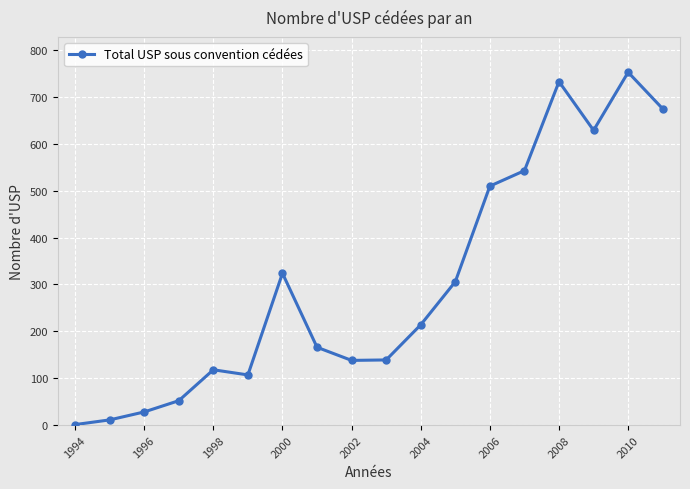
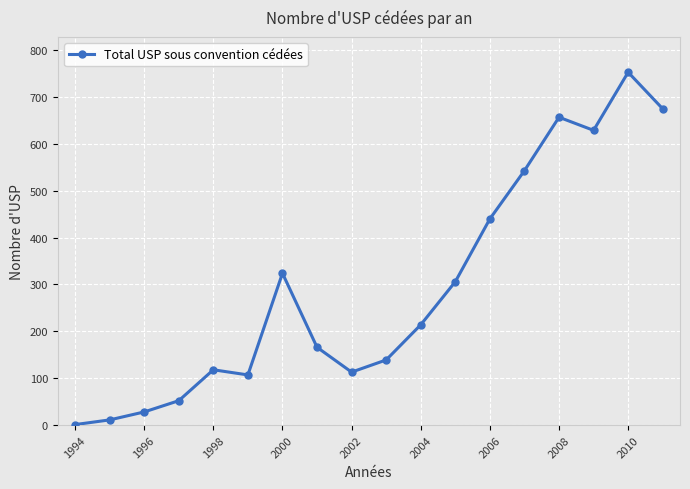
  {
    "1994": 0,
    "1996": 30,
    "1998": 120,
    "2000": 320,
-   "2002": 140,
+   "2002": 110,
    "2004": 210,
-   "2006": 510,
-   "2008": 730,
+   "2006": 440,
+   "2008": 660,
    "2010": 750
  }
